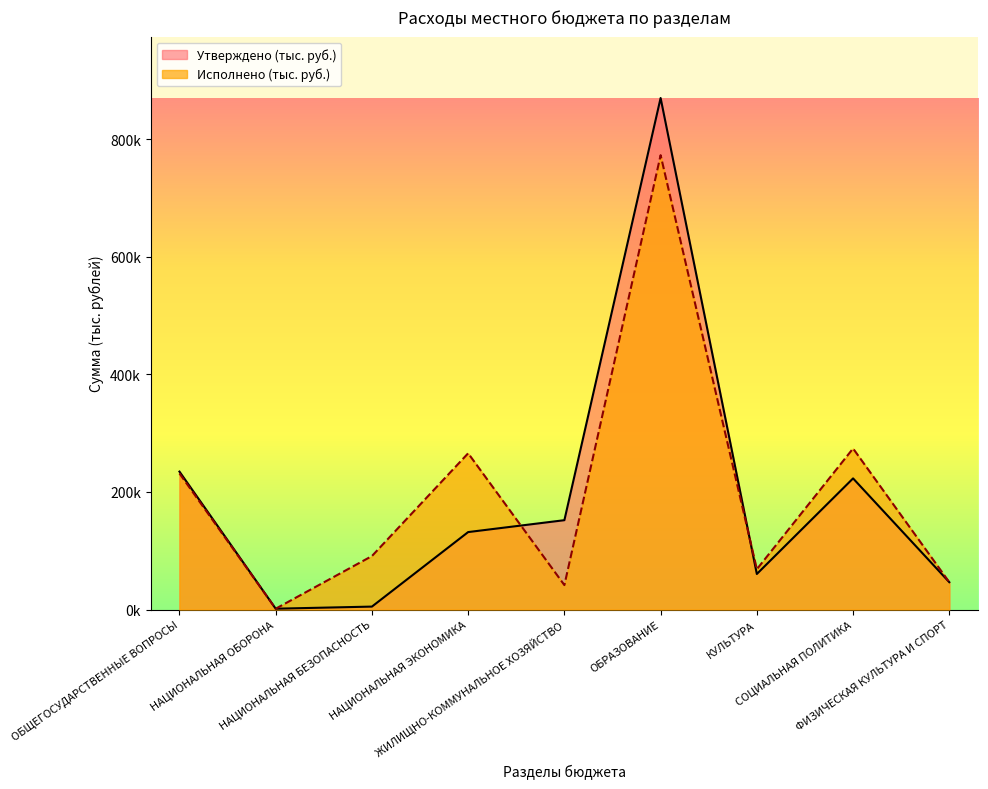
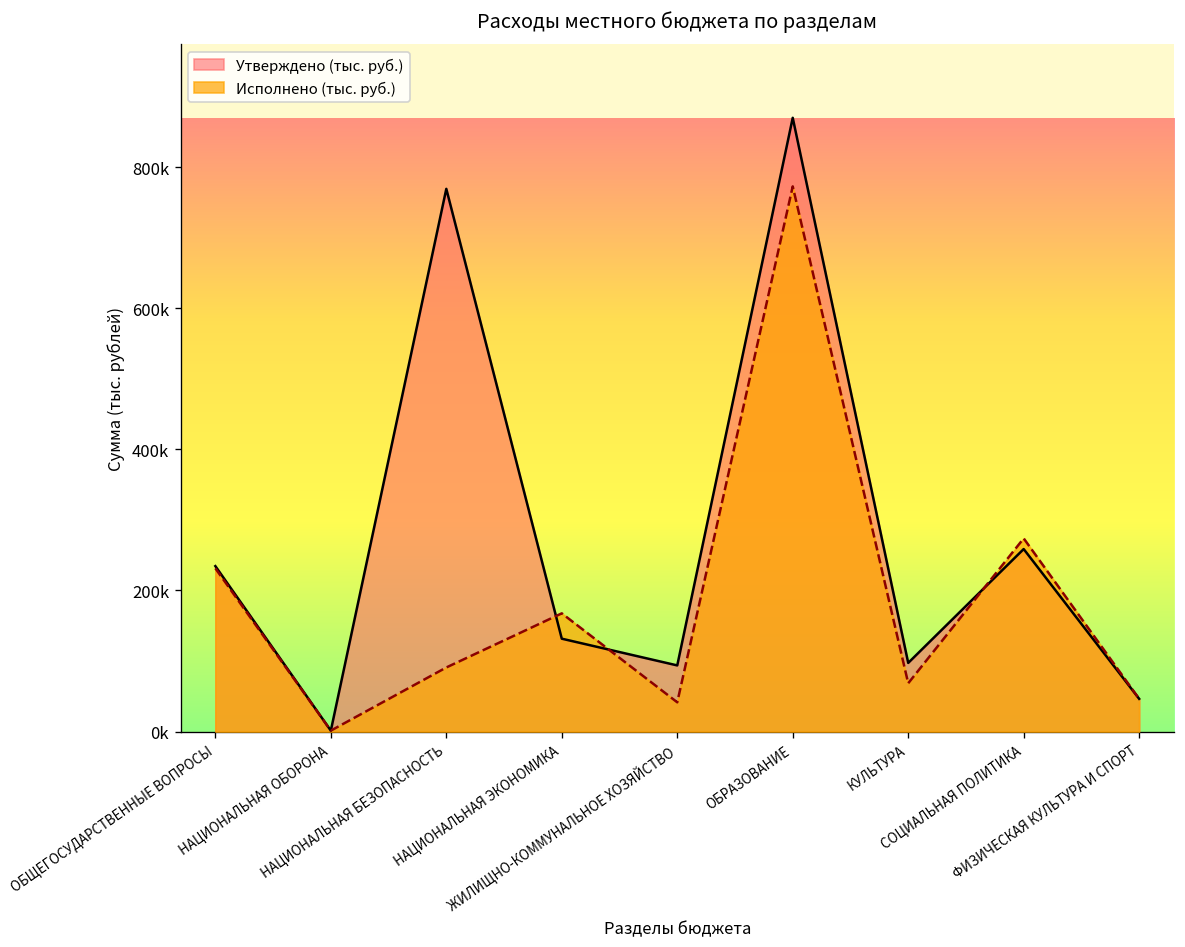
  {
    "Утверждено (тыс. руб.)": {
-     "НАЦИОНАЛЬНАЯ БЕЗОПАСНОСТЬ": 0,
+     "НАЦИОНАЛЬНАЯ БЕЗОПАСНОСТЬ": 770000,
      "НАЦИОНАЛЬНАЯ ЭКОНОМИКА": 130000,
-     "ЖИЛИЩНО-КОММУНАЛЬНОЕ ХОЗЯЙСТВО": 150000,
+     "ЖИЛИЩНО-КОММУНАЛЬНОЕ ХОЗЯЙСТВО": 90000,
      "ОБРАЗОВАНИЕ": 870000,
-     "КУЛЬТУРА": 60000,
-     "СОЦИАЛЬНАЯ ПОЛИТИКА": 220000
+     "КУЛЬТУРА": 100000,
+     "СОЦИАЛЬНАЯ ПОЛИТИКА": 260000
    },
    "Исполнено (тыс. руб.)": {
      "НАЦИОНАЛЬНАЯ БЕЗОПАСНОСТЬ": 90000,
-     "НАЦИОНАЛЬНАЯ ЭКОНОМИКА": 270000,
+     "НАЦИОНАЛЬНАЯ ЭКОНОМИКА": 170000,
      "ЖИЛИЩНО-КОММУНАЛЬНОЕ ХОЗЯЙСТВО": 40000,
      "ОБРАЗОВАНИЕ": 770000,
      "КУЛЬТУРА": 70000,
      "СОЦИАЛЬНАЯ ПОЛИТИКА": 270000
    }
  }
